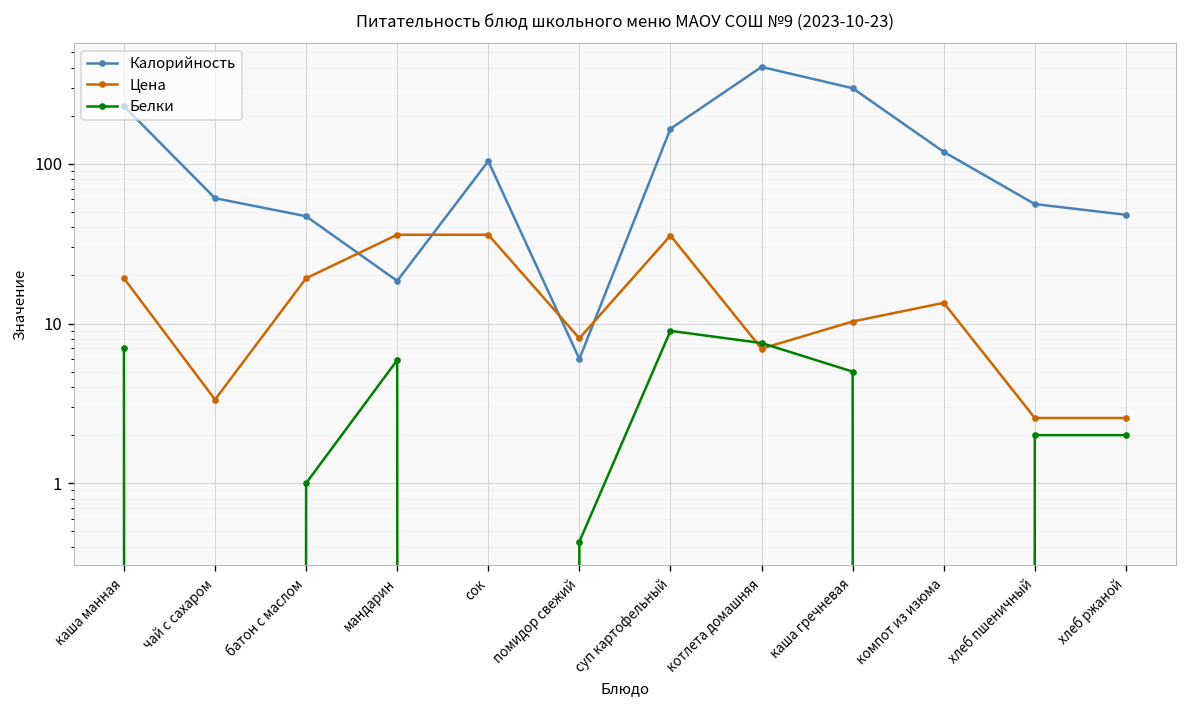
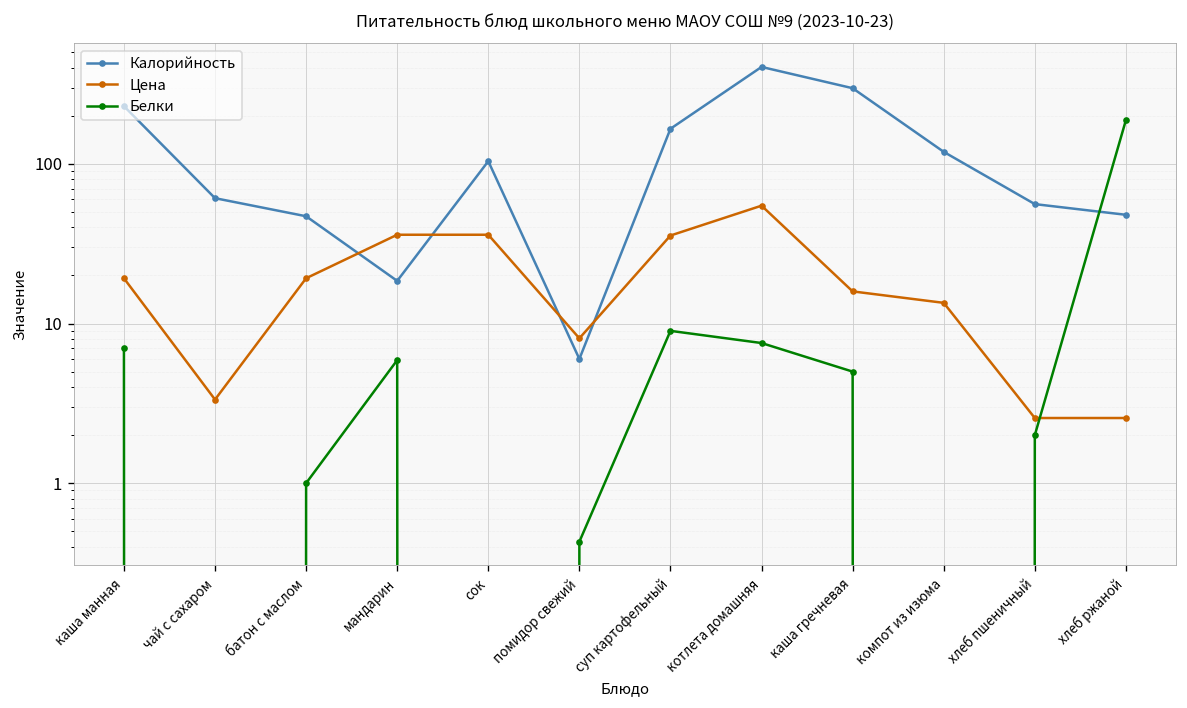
  {
    "Калорийность": {
      "чай с сахаром": 60,
      "батон с маслом": 47,
      "мандарин": 19,
      "сок": 100,
      "помидор свежий": 6,
      "суп картофельный": 170,
      "котлета домашняя": 410,
      "каша гречневая": 300,
      "компот из изюма": 120,
      "хлеб пшеничный": 56,
      "хлеб ржаной": 48
    },
    "Цена": {
      "каша манная": 19,
      "чай с сахаром": 3.3,
      "батон с маслом": 19,
      "мандарин": 36,
      "сок": 36,
      "помидор свежий": 8,
      "суп картофельный": 36,
-     "котлета домашняя": 7,
-     "каша гречневая": 10,
+     "котлета домашняя": 55,
+     "каша гречневая": 16,
      "компот из изюма": 13,
      "хлеб пшеничный": 2.6,
      "хлеб ржаной": 2.6
    },
    "Белки": {
      "каша манная": 7,
      "батон с маслом": 1,
      "мандарин": 6,
      "помидор свежий": 0.43,
      "суп картофельный": 9,
      "котлета домашняя": 8,
      "каша гречневая": 5,
      "хлеб пшеничный": 2,
-     "хлеб ржаной": 2
+     "хлеб ржаной": 190
    }
  }
